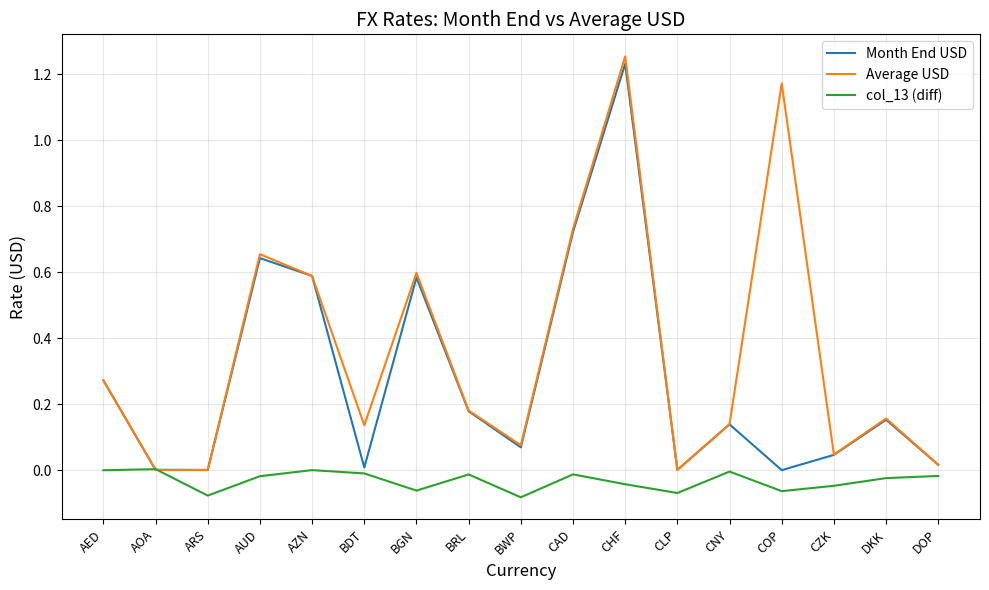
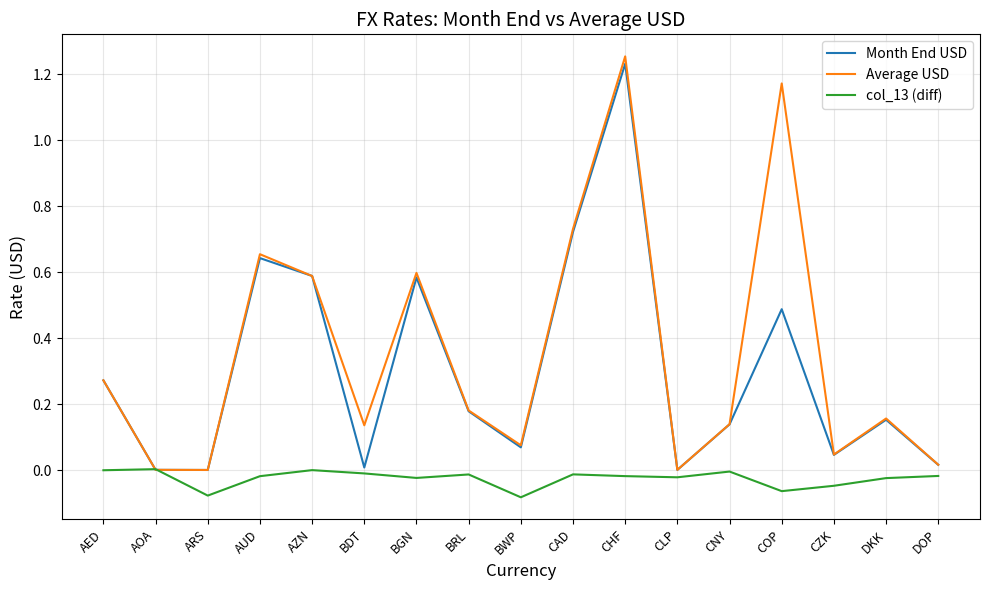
  {
    "Month End USD": {
      "AUD": 0.64,
      "BDT": 0.01,
      "BGN": 0.58,
      "CAD": 0.72,
      "CHF": 1.23,
-     "COP": 0.00
+     "COP": 0.49
    },
    "Average USD": {
      "AUD": 0.65,
      "BDT": 0.14,
      "BGN": 0.60,
      "CAD": 0.73,
      "CHF": 1.25,
      "COP": 1.17
    },
    "col_13 (diff)": {
      "AED": 0.00,
      "ARS": -0.08,
      "AUD": -0.02,
      "AZN": 0.00,
      "BDT": -0.01,
-     "BGN": -0.06,
+     "BGN": -0.02,
      "BRL": -0.01,
      "BWP": -0.08,
      "CAD": -0.01,
-     "CHF": -0.04,
-     "CLP": -0.07,
+     "CHF": -0.02,
+     "CLP": -0.02,
      "CNY": 0.00,
      "COP": -0.06,
      "CZK": -0.05,
      "DKK": -0.02,
      "DOP": -0.02
    }
  }
